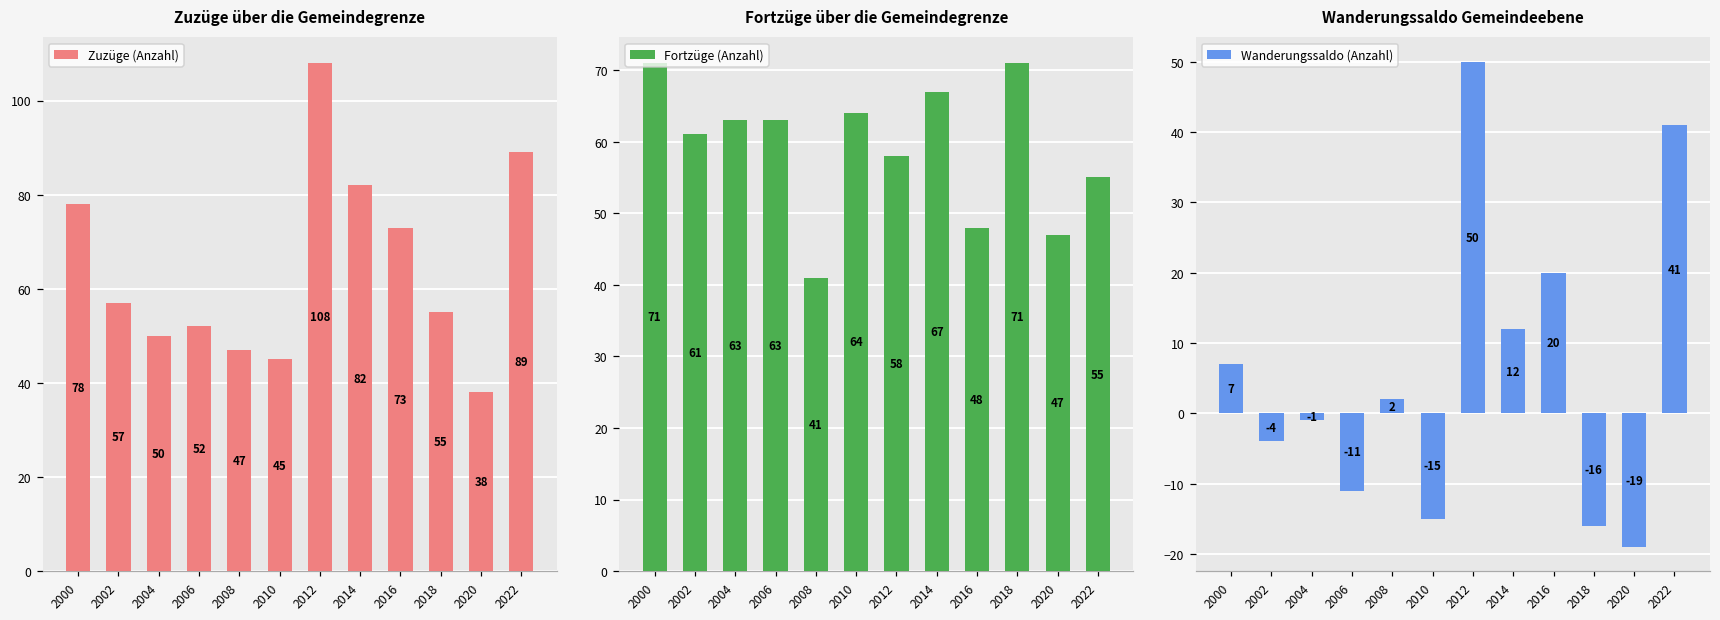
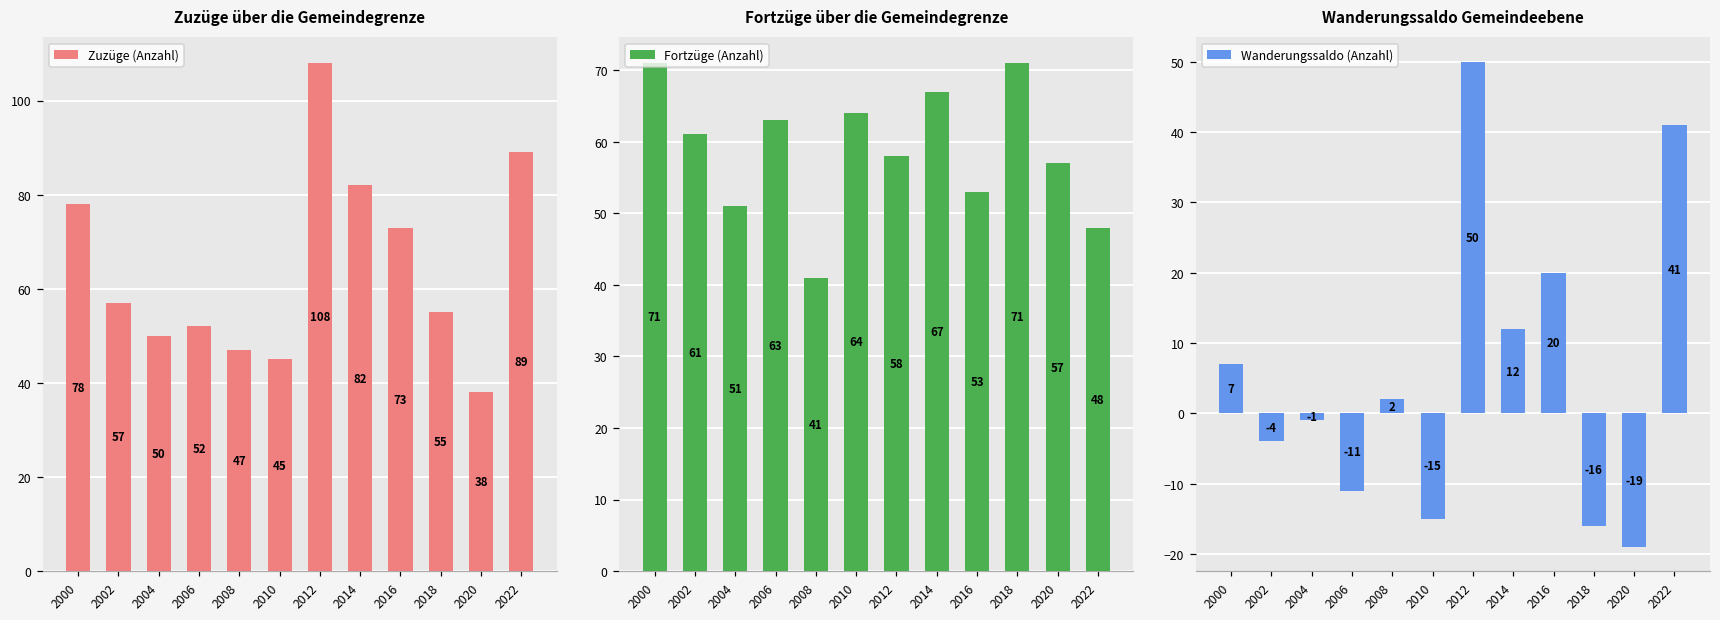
  {
    "Zuzüge über die Gemeindegrenze": {
      "2000": 78,
      "2002": 57,
      "2004": 50,
      "2006": 52,
      "2008": 47,
      "2010": 45,
      "2012": 108,
      "2014": 82,
      "2016": 73,
      "2018": 55,
      "2020": 38,
      "2022": 89
    },
    "Fortzüge über die Gemeindegrenze": {
      "2002": 61,
-     "2004": 63,
+     "2004": 51,
      "2006": 63,
      "2008": 41,
      "2010": 64,
      "2012": 58,
      "2014": 67,
-     "2016": 48,
+     "2016": 53,
      "2018": 71,
-     "2020": 47,
-     "2022": 55
+     "2020": 57,
+     "2022": 48
    },
    "Wanderungssaldo Gemeindeebene": {
      "2000": 7,
      "2002": -4,
      "2004": -1,
      "2006": -11,
      "2008": 2,
      "2010": -15,
      "2012": 50,
      "2014": 12,
      "2016": 20,
      "2018": -16,
      "2020": -19,
      "2022": 41
    }
  }
